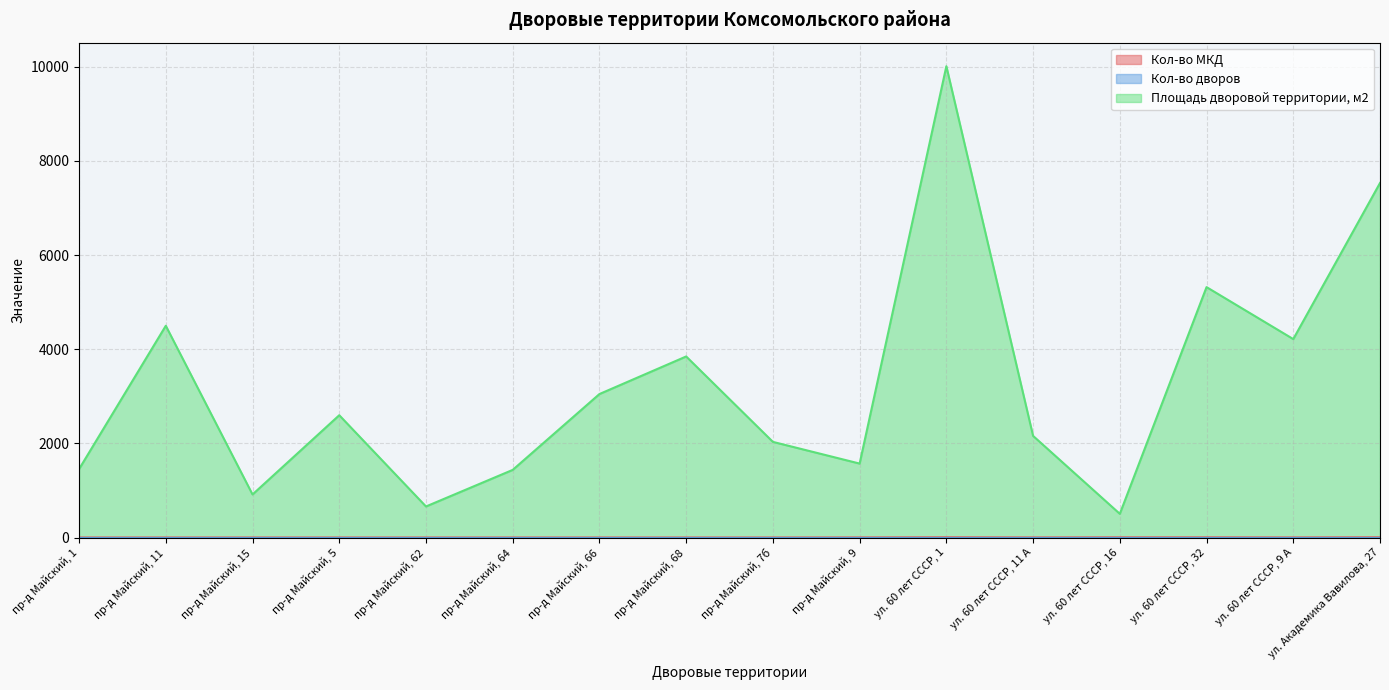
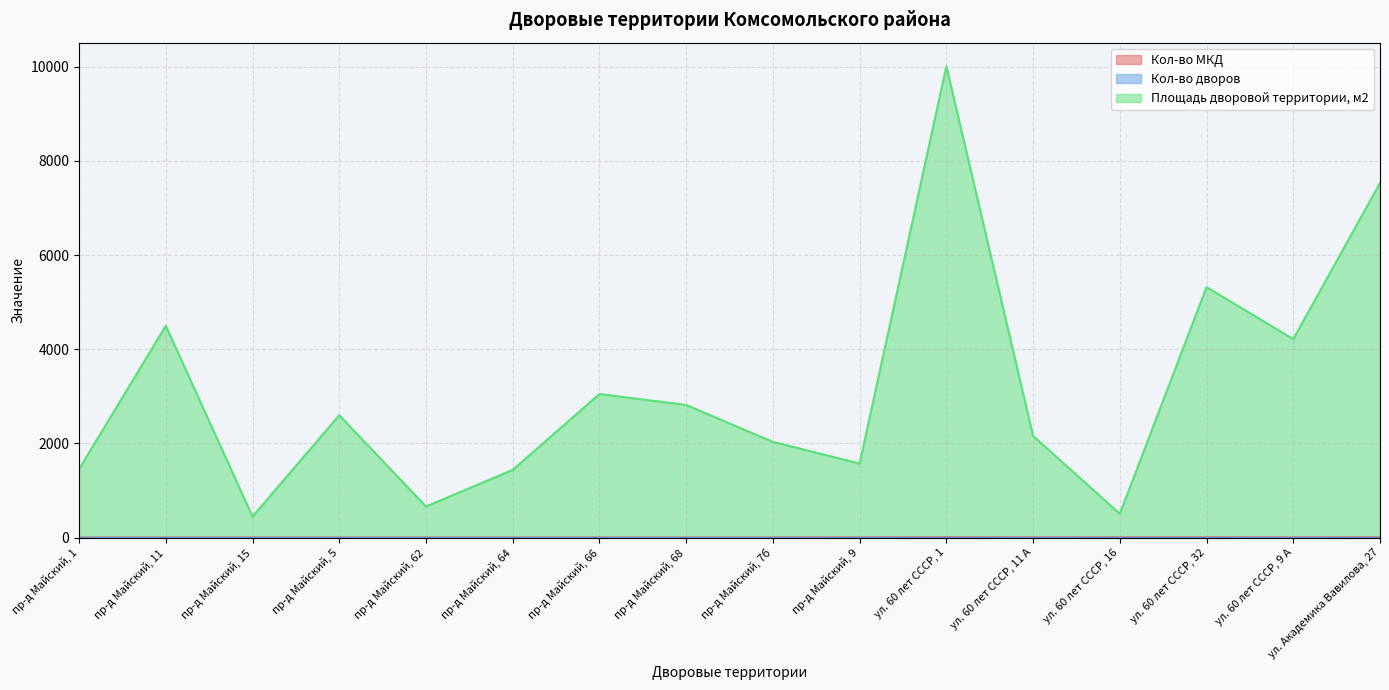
  {
    "Площадь дворовой территории, м2": {
      "пр-д Майский, 1": 1500,
      "пр-д Майский, 11": 4500,
-     "пр-д Майский, 15": 900,
+     "пр-д Майский, 15": 400,
      "пр-д Майский, 5": 2600,
      "пр-д Майский, 62": 700,
      "пр-д Майский, 64": 1400,
      "пр-д Майский, 66": 3000,
-     "пр-д Майский, 68": 3800,
+     "пр-д Майский, 68": 2800,
      "пр-д Майский, 7б": 2000,
      "пр-д Майский, 9": 1600,
      "ул. 60 лет СССР, 1": 10000,
      "ул. 60 лет СССР, 11 А": 2200,
      "ул. 60 лет СССР, 16": 500,
      "ул. 60 лет СССР, 32": 5300,
      "ул. 60 лет СССР, 9 А": 4200,
      "ул. Академика Вавилова, 27": 7500
    }
  }
